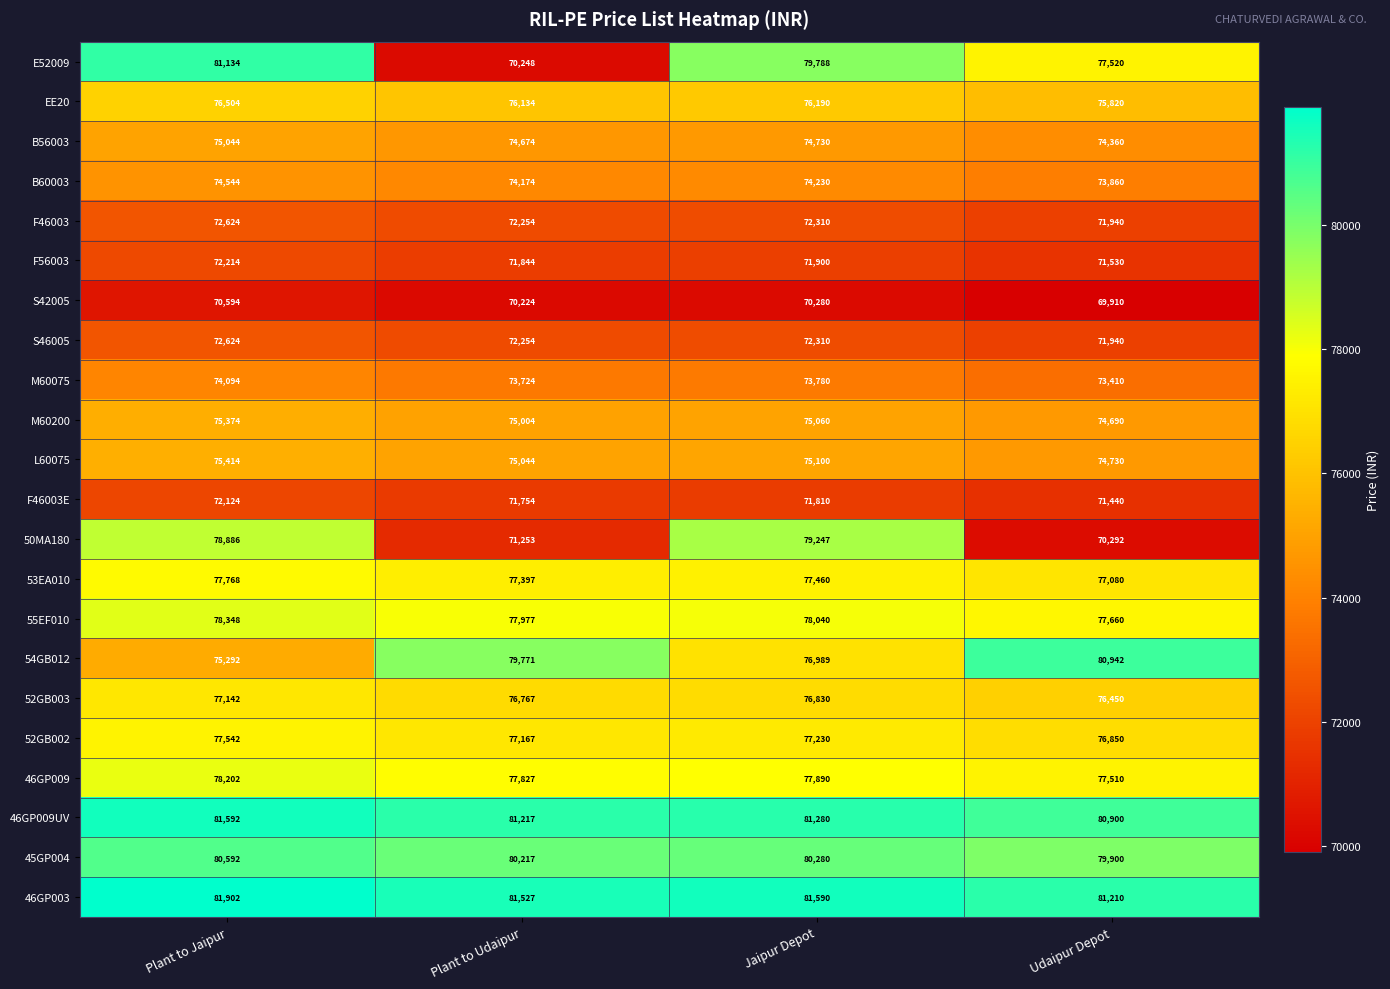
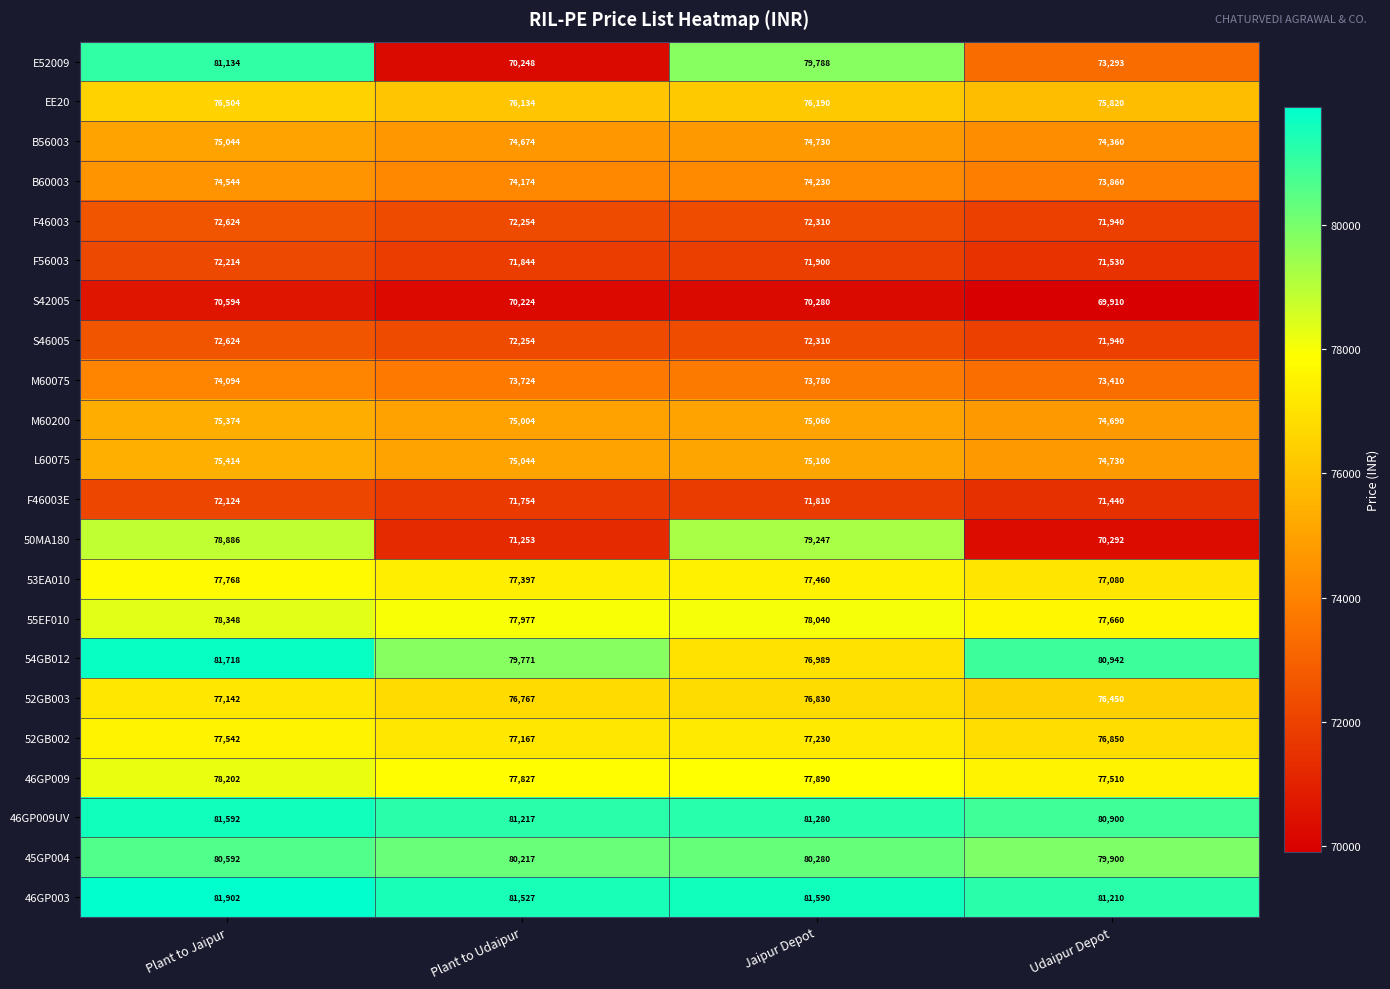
  {
    "E52009": {
      "Plant to Jaipur": "81,134",
      "Plant to Udaipur": "70,248",
      "Jaipur Depot": "79,788",
-     "Udaipur Depot": "77,520"
+     "Udaipur Depot": "73,293"
    },
    "EE20": {
      "Plant to Jaipur": "76,504",
      "Plant to Udaipur": "76,134",
      "Jaipur Depot": "76,190",
      "Udaipur Depot": "75,820"
    },
    "B56003": {
      "Plant to Jaipur": "75,044",
      "Plant to Udaipur": "74,674",
      "Jaipur Depot": "74,730",
      "Udaipur Depot": "74,360"
    },
    "B60003": {
      "Plant to Jaipur": "74,544",
      "Plant to Udaipur": "74,174",
      "Jaipur Depot": "74,230",
      "Udaipur Depot": "73,860"
    },
    "F46003": {
      "Plant to Jaipur": "72,624",
      "Plant to Udaipur": "72,254",
      "Jaipur Depot": "72,310",
      "Udaipur Depot": "71,940"
    },
    "F56003": {
      "Plant to Jaipur": "72,214",
      "Plant to Udaipur": "71,844",
      "Jaipur Depot": "71,900",
      "Udaipur Depot": "71,530"
    },
    "S42005": {
      "Plant to Jaipur": "70,594",
      "Plant to Udaipur": "70,224",
      "Jaipur Depot": "70,280",
      "Udaipur Depot": "69,910"
    },
    "S46005": {
      "Plant to Jaipur": "72,624",
      "Plant to Udaipur": "72,254",
      "Jaipur Depot": "72,310",
      "Udaipur Depot": "71,940"
    },
    "M60075": {
      "Plant to Jaipur": "74,094",
      "Plant to Udaipur": "73,724",
      "Jaipur Depot": "73,780",
      "Udaipur Depot": "73,410"
    },
    "M60200": {
      "Plant to Jaipur": "75,374",
      "Plant to Udaipur": "75,004",
      "Jaipur Depot": "75,060",
      "Udaipur Depot": "74,690"
    },
    "L60075": {
      "Plant to Jaipur": "75,414",
      "Plant to Udaipur": "75,044",
      "Jaipur Depot": "75,100",
      "Udaipur Depot": "74,730"
    },
    "F46003E": {
      "Plant to Jaipur": "72,124",
      "Plant to Udaipur": "71,754",
      "Jaipur Depot": "71,810",
      "Udaipur Depot": "71,440"
    },
    "50MA180": {
      "Plant to Jaipur": "78,886",
      "Plant to Udaipur": "71,253",
      "Jaipur Depot": "79,247",
      "Udaipur Depot": "70,292"
    },
    "53EA010": {
      "Plant to Jaipur": "77,768",
      "Plant to Udaipur": "77,397",
      "Jaipur Depot": "77,460",
      "Udaipur Depot": "77,080"
    },
    "55EF010": {
      "Plant to Jaipur": "78,348",
      "Plant to Udaipur": "77,977",
      "Jaipur Depot": "78,040",
      "Udaipur Depot": "77,660"
    },
    "54GB012": {
-     "Plant to Jaipur": "75,292",
+     "Plant to Jaipur": "81,718",
      "Plant to Udaipur": "79,771",
      "Jaipur Depot": "76,989",
      "Udaipur Depot": "80,942"
    },
    "52GB003": {
      "Plant to Jaipur": "77,142",
      "Plant to Udaipur": "76,767",
      "Jaipur Depot": "76,830",
      "Udaipur Depot": "76,450"
    },
    "52GB002": {
      "Plant to Jaipur": "77,542",
      "Plant to Udaipur": "77,167",
      "Jaipur Depot": "77,230",
      "Udaipur Depot": "76,850"
    },
    "46GP009": {
      "Plant to Jaipur": "78,202",
      "Plant to Udaipur": "77,827",
      "Jaipur Depot": "77,890",
      "Udaipur Depot": "77,510"
    },
    "46GP009UV": {
      "Plant to Jaipur": "81,592",
      "Plant to Udaipur": "81,217",
      "Jaipur Depot": "81,280",
      "Udaipur Depot": "80,900"
    },
    "45GP004": {
      "Plant to Jaipur": "80,592",
      "Plant to Udaipur": "80,217",
      "Jaipur Depot": "80,280",
      "Udaipur Depot": "79,900"
    },
    "46GP003": {
      "Plant to Jaipur": "81,902",
      "Plant to Udaipur": "81,527",
      "Jaipur Depot": "81,590",
      "Udaipur Depot": "81,210"
    }
  }
